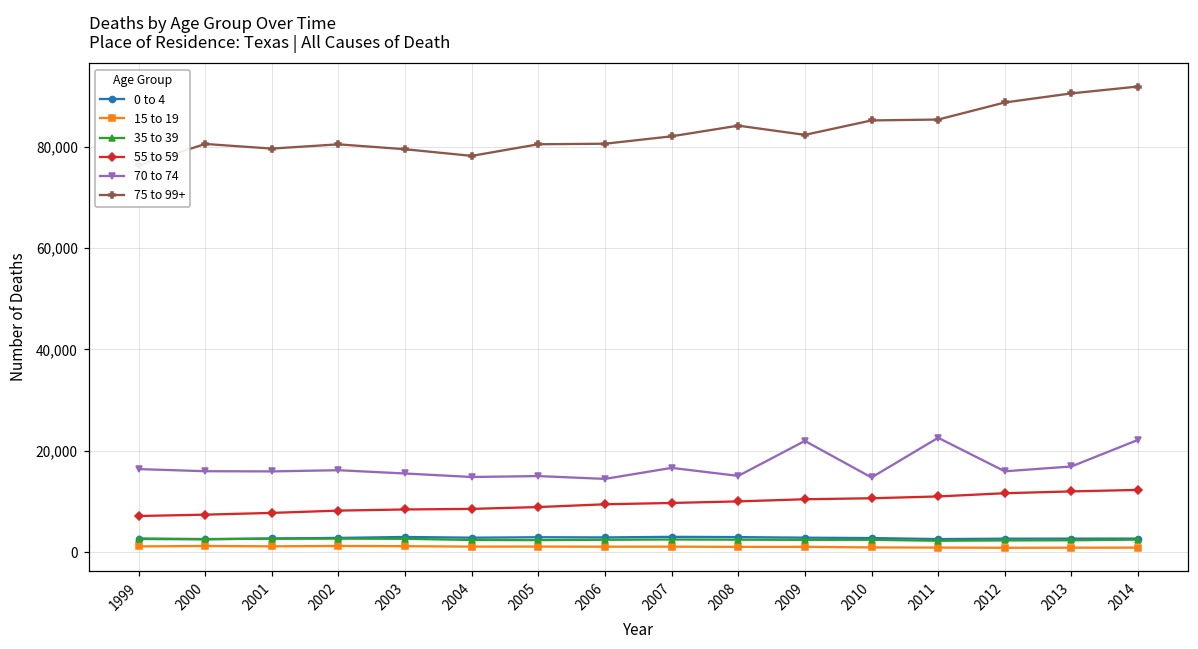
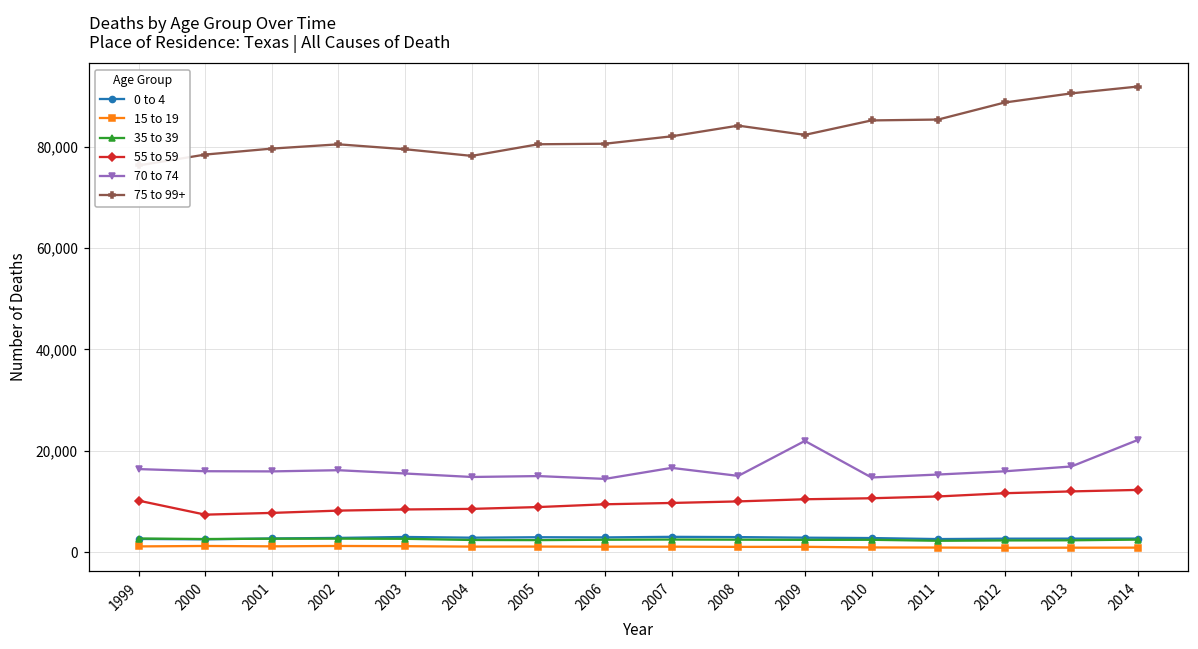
  {
    "0 to 4": {
      "2005": "3,000"
    },
    "15 to 19": {
      "1999": "1,000",
      "2000": "1,000",
      "2001": "1,000",
      "2002": "1,000",
      "2003": "1,000",
      "2004": "1,000",
      "2005": "1,000",
      "2006": "1,000",
      "2007": "1,000",
      "2008": "1,000",
      "2009": "1,000",
      "2010": "1,000",
      "2011": "1,000",
      "2012": "1,000",
      "2013": "1,000",
      "2014": "1,000"
    },
    "35 to 39": {
      "2005": "2,000"
    },
    "55 to 59": {
-     "1999": "7,000",
+     "1999": "10,000",
      "2000": "7,000",
      "2001": "8,000",
      "2002": "8,000",
      "2003": "8,000",
      "2004": "9,000",
      "2005": "9,000",
      "2006": "9,000",
      "2007": "10,000",
      "2008": "10,000",
      "2009": "10,000",
      "2010": "11,000",
      "2011": "11,000",
      "2012": "12,000",
      "2013": "12,000",
      "2014": "12,000"
    },
    "70 to 74": {
      "1999": "16,000",
      "2000": "16,000",
      "2001": "16,000",
      "2002": "16,000",
      "2003": "16,000",
      "2004": "15,000",
      "2005": "15,000",
      "2006": "14,000",
      "2007": "17,000",
      "2008": "15,000",
      "2009": "22,000",
      "2010": "15,000",
-     "2011": "23,000",
+     "2011": "15,000",
      "2012": "16,000",
      "2013": "17,000",
      "2014": "22,000"
    },
    "75 to 99+": {
-     "2000": "81,000",
+     "2000": "78,000",
      "2001": "80,000",
      "2002": "80,000",
      "2003": "79,000",
      "2004": "78,000",
      "2005": "80,000",
      "2006": "81,000",
      "2007": "82,000",
      "2008": "84,000",
      "2009": "82,000",
      "2010": "85,000",
      "2011": "85,000",
      "2012": "89,000",
      "2013": "91,000",
      "2014": "92,000"
    }
  }
